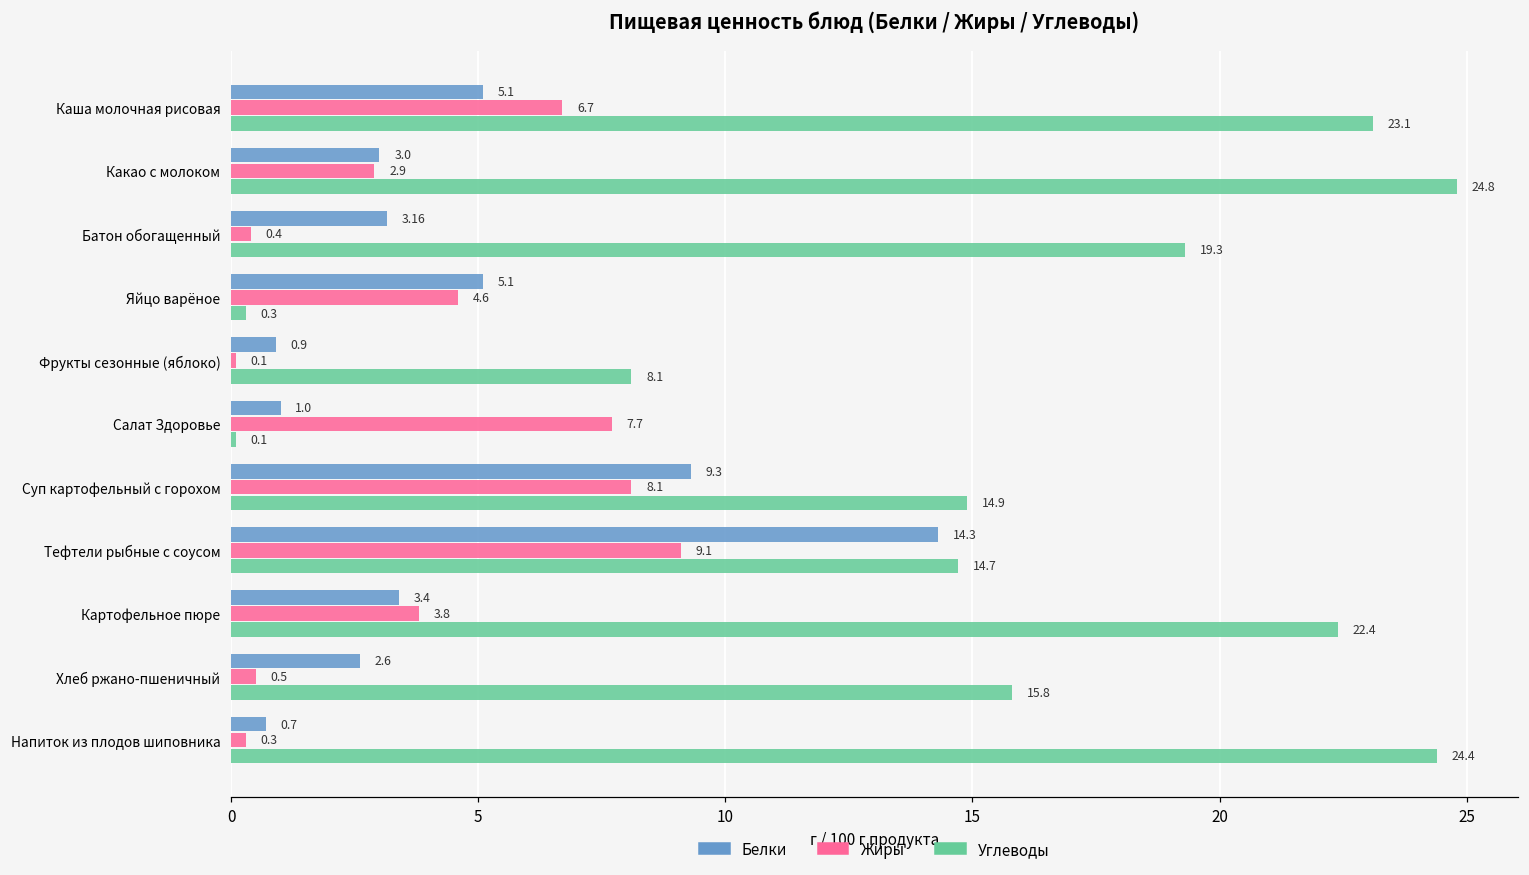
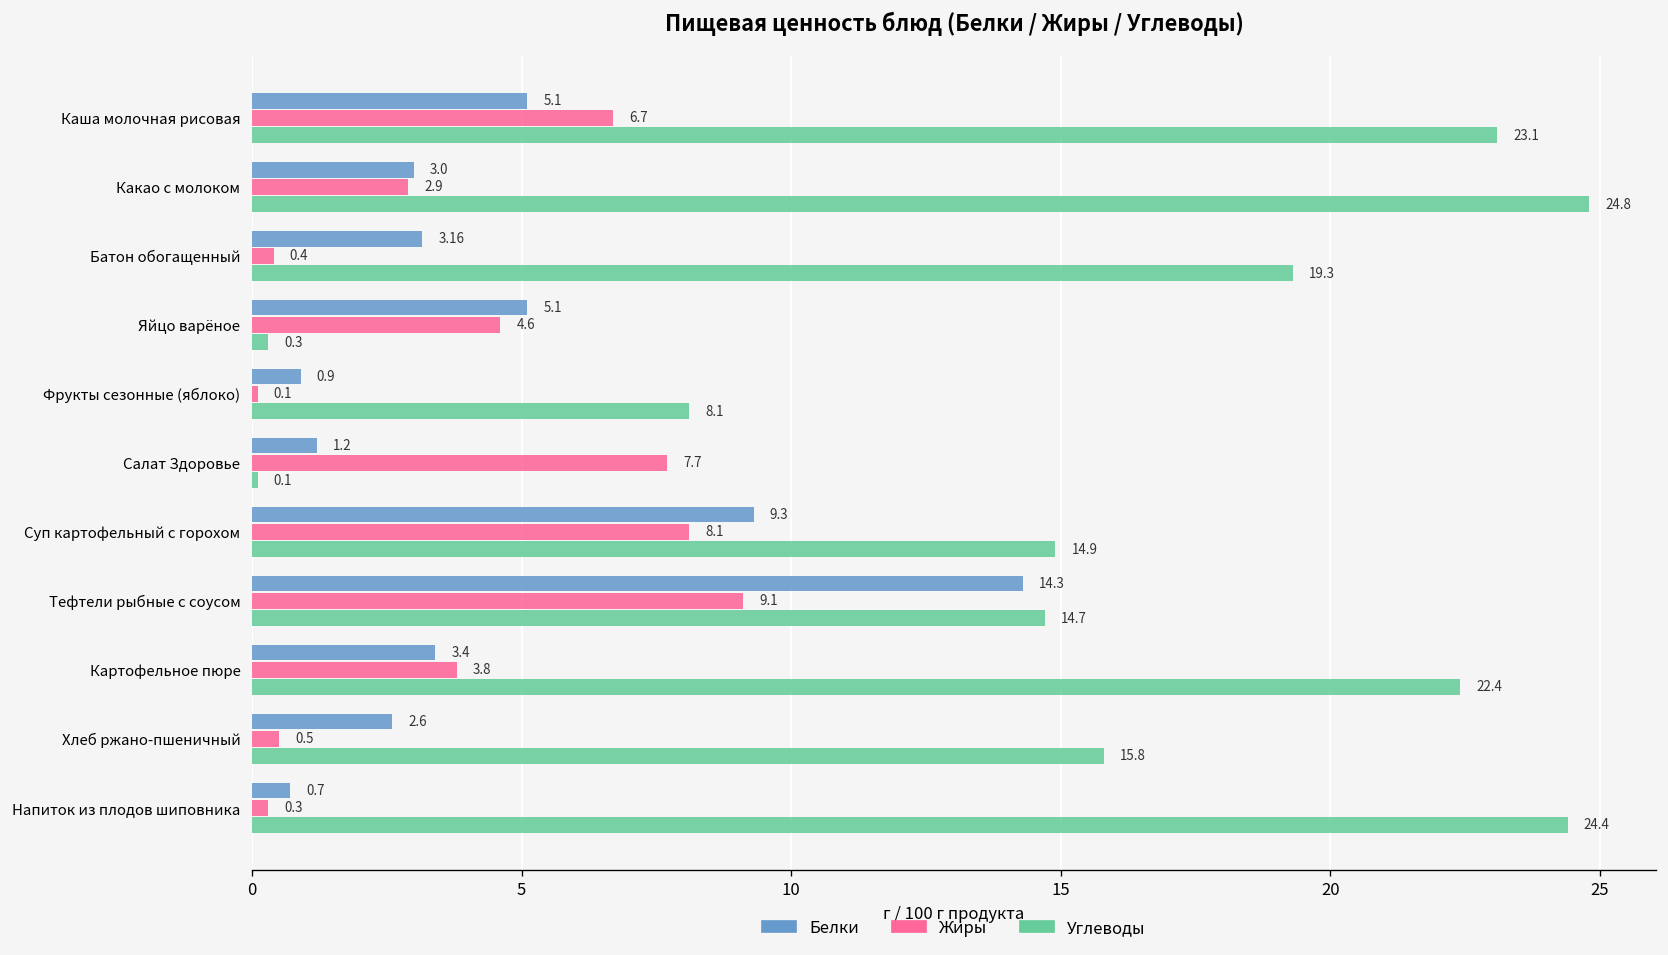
  {
    "Белки": {
      "Каша молочная рисовая": 5.1,
      "Какао с молоком": 3.0,
      "Батон обогащенный": 3.16,
      "Яйцо варёное": 5.1,
      "Фрукты сезонные (яблоко)": 0.9,
-     "Салат Здоровье": 1.0,
+     "Салат Здоровье": 1.2,
      "Суп картофельный с горохом": 9.3,
      "Тефтели рыбные с соусом": 14.3,
      "Картофельное пюре": 3.4,
      "Хлеб ржано-пшеничный": 2.6,
      "Напиток из плодов шиповника": 0.7
    },
    "Жиры": {
      "Каша молочная рисовая": 6.7,
      "Какао с молоком": 2.9,
      "Батон обогащенный": 0.4,
      "Яйцо варёное": 4.6,
      "Фрукты сезонные (яблоко)": 0.1,
      "Салат Здоровье": 7.7,
      "Суп картофельный с горохом": 8.1,
      "Тефтели рыбные с соусом": 9.1,
      "Картофельное пюре": 3.8,
      "Хлеб ржано-пшеничный": 0.5,
      "Напиток из плодов шиповника": 0.3
    },
    "Углеводы": {
      "Каша молочная рисовая": 23.1,
      "Какао с молоком": 24.8,
      "Батон обогащенный": 19.3,
      "Яйцо варёное": 0.3,
      "Фрукты сезонные (яблоко)": 8.1,
      "Салат Здоровье": 0.1,
      "Суп картофельный с горохом": 14.9,
      "Тефтели рыбные с соусом": 14.7,
      "Картофельное пюре": 22.4,
      "Хлеб ржано-пшеничный": 15.8,
      "Напиток из плодов шиповника": 24.4
    }
  }
